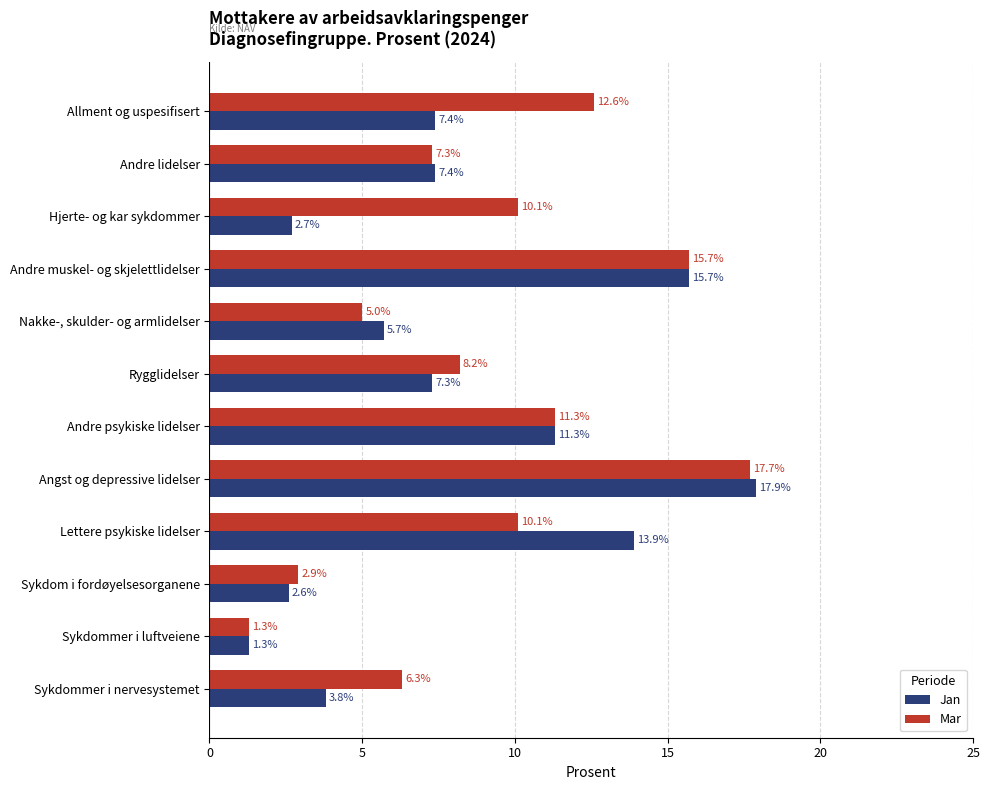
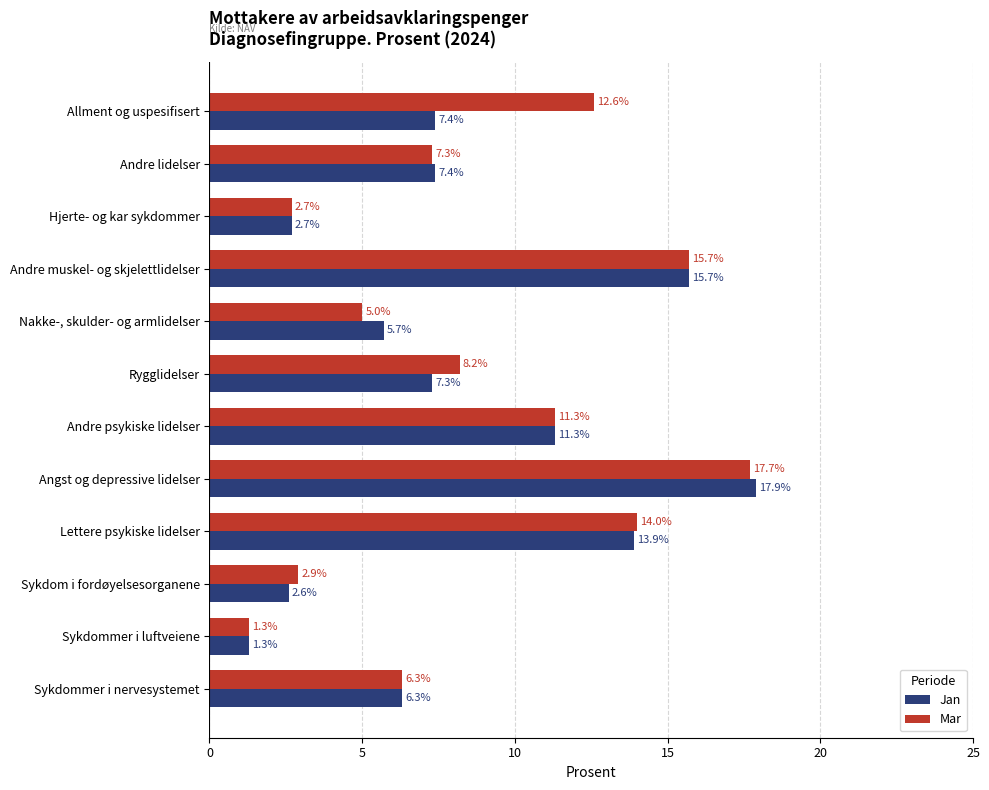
  {
    "Jan": {
      "Allment og uspesifisert": "7.4%",
      "Andre lidelser": "7.4%",
      "Hjerte- og kar sykdommer": "2.7%",
      "Andre muskel- og skjelettlidelser": "15.7%",
      "Nakke-, skulder- og armlidelser": "5.7%",
      "Rygglidelser": "7.3%",
      "Andre psykiske lidelser": "11.3%",
      "Angst og depressive lidelser": "17.9%",
      "Lettere psykiske lidelser": "13.9%",
      "Sykdom i fordøyelsesorganene": "2.6%",
      "Sykdommer i luftveiene": "1.3%",
-     "Sykdommer i nervesystemet": "3.8%"
+     "Sykdommer i nervesystemet": "6.3%"
    },
    "Mar": {
      "Allment og uspesifisert": "12.6%",
      "Andre lidelser": "7.3%",
-     "Hjerte- og kar sykdommer": "10.1%",
+     "Hjerte- og kar sykdommer": "2.7%",
      "Andre muskel- og skjelettlidelser": "15.7%",
      "Nakke-, skulder- og armlidelser": "5.0%",
      "Rygglidelser": "8.2%",
      "Andre psykiske lidelser": "11.3%",
      "Angst og depressive lidelser": "17.7%",
-     "Lettere psykiske lidelser": "10.1%",
+     "Lettere psykiske lidelser": "14.0%",
      "Sykdom i fordøyelsesorganene": "2.9%",
      "Sykdommer i luftveiene": "1.3%",
      "Sykdommer i nervesystemet": "6.3%"
    }
  }
